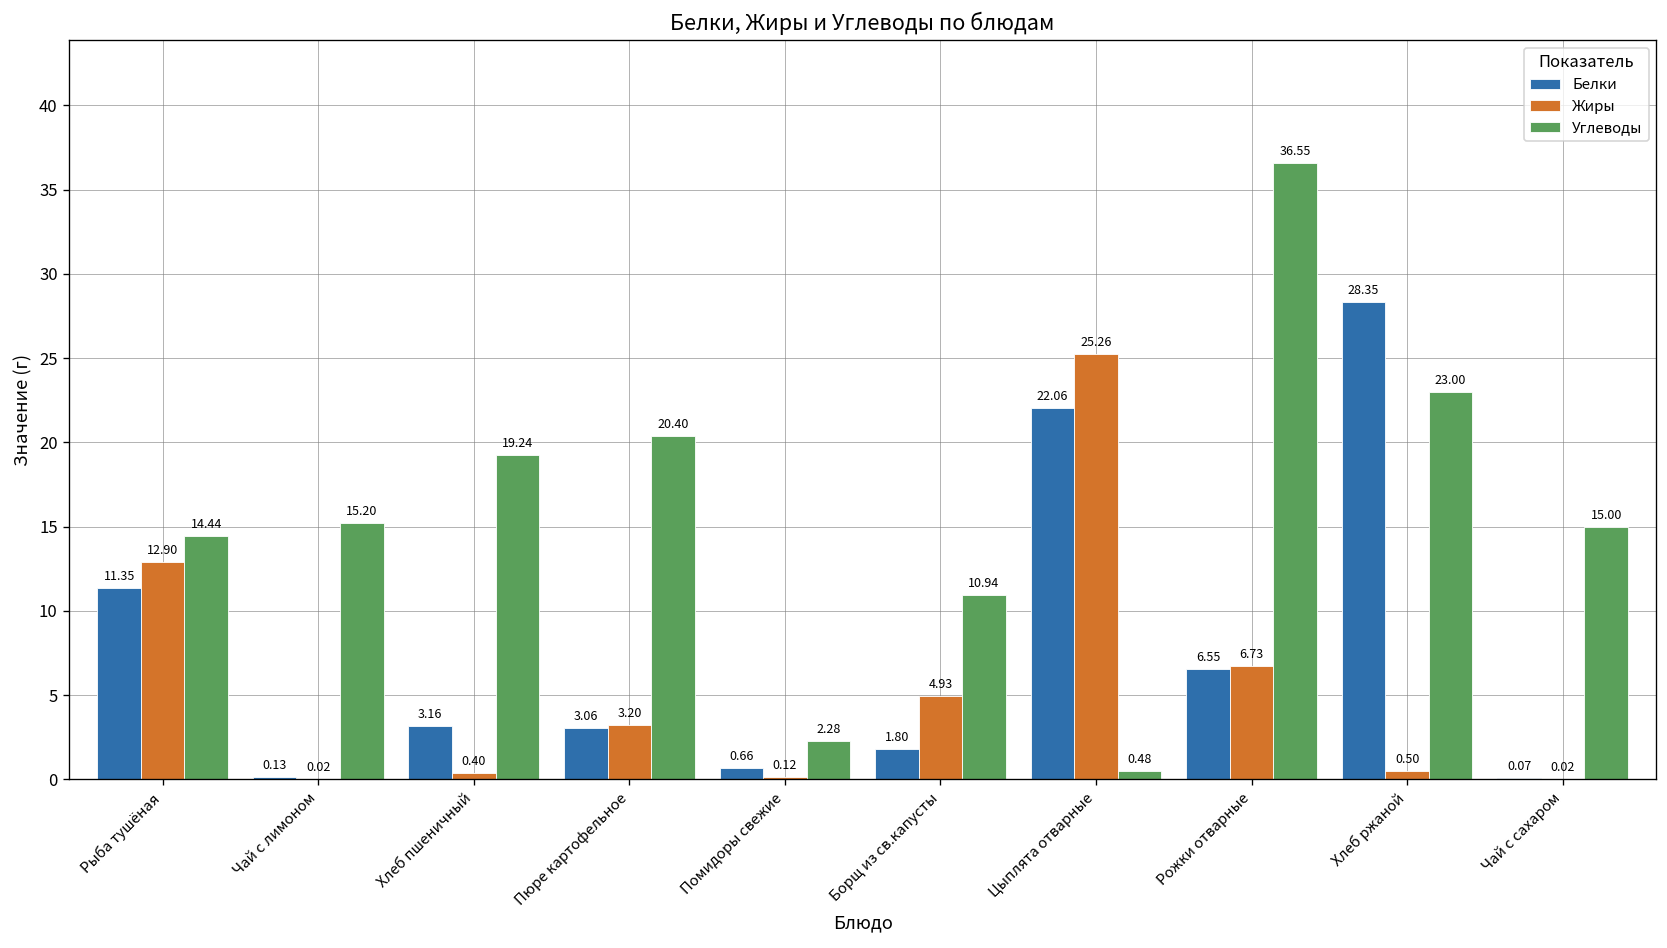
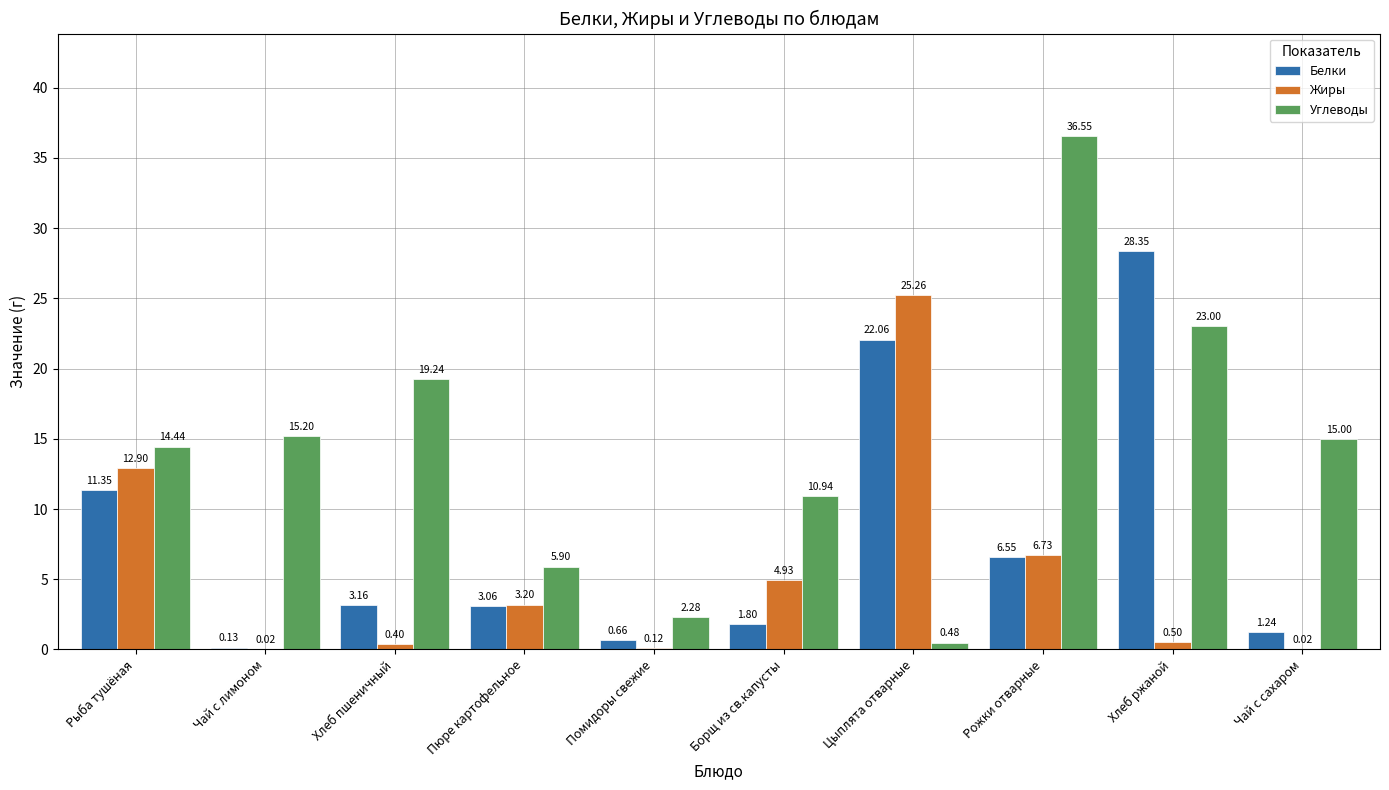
  {
    "Белки": {
      "Рыба тушёная": 11.35,
      "Чай с лимоном": 0.13,
      "Хлеб пшеничный": 3.16,
      "Пюре картофельное": 3.06,
      "Помидоры свежие": 0.66,
      "Борщ из св.капусты": 1.80,
      "Цыплята отварные": 22.06,
      "Рожки отварные": 6.55,
      "Хлеб ржаной": 28.35,
-     "Чай с сахаром": 0.07
+     "Чай с сахаром": 1.24
    },
    "Жиры": {
      "Рыба тушёная": 12.90,
      "Чай с лимоном": 0.02,
      "Хлеб пшеничный": 0.40,
      "Пюре картофельное": 3.20,
      "Помидоры свежие": 0.12,
      "Борщ из св.капусты": 4.93,
      "Цыплята отварные": 25.26,
      "Рожки отварные": 6.73,
      "Хлеб ржаной": 0.50,
      "Чай с сахаром": 0.02
    },
    "Углеводы": {
      "Рыба тушёная": 14.44,
      "Чай с лимоном": 15.20,
      "Хлеб пшеничный": 19.24,
-     "Пюре картофельное": 20.40,
+     "Пюре картофельное": 5.90,
      "Помидоры свежие": 2.28,
      "Борщ из св.капусты": 10.94,
      "Цыплята отварные": 0.48,
      "Рожки отварные": 36.55,
      "Хлеб ржаной": 23.00,
      "Чай с сахаром": 15.00
    }
  }
